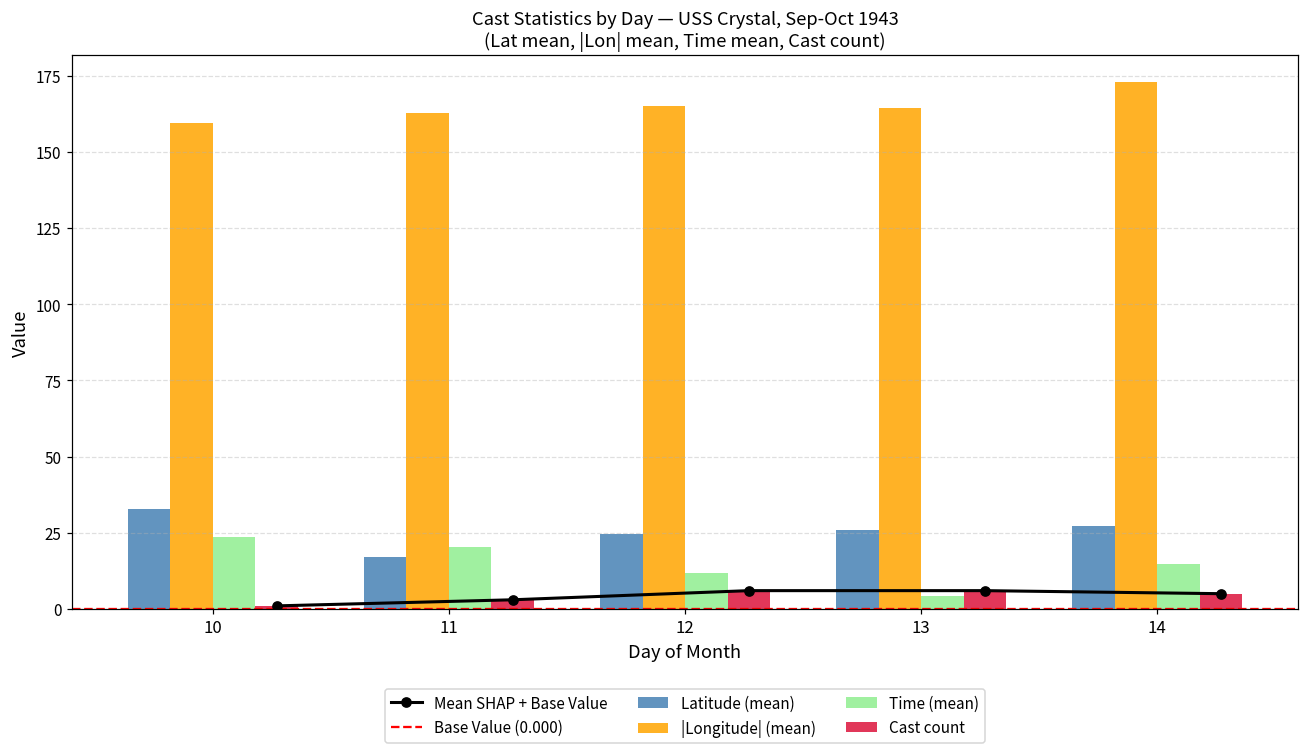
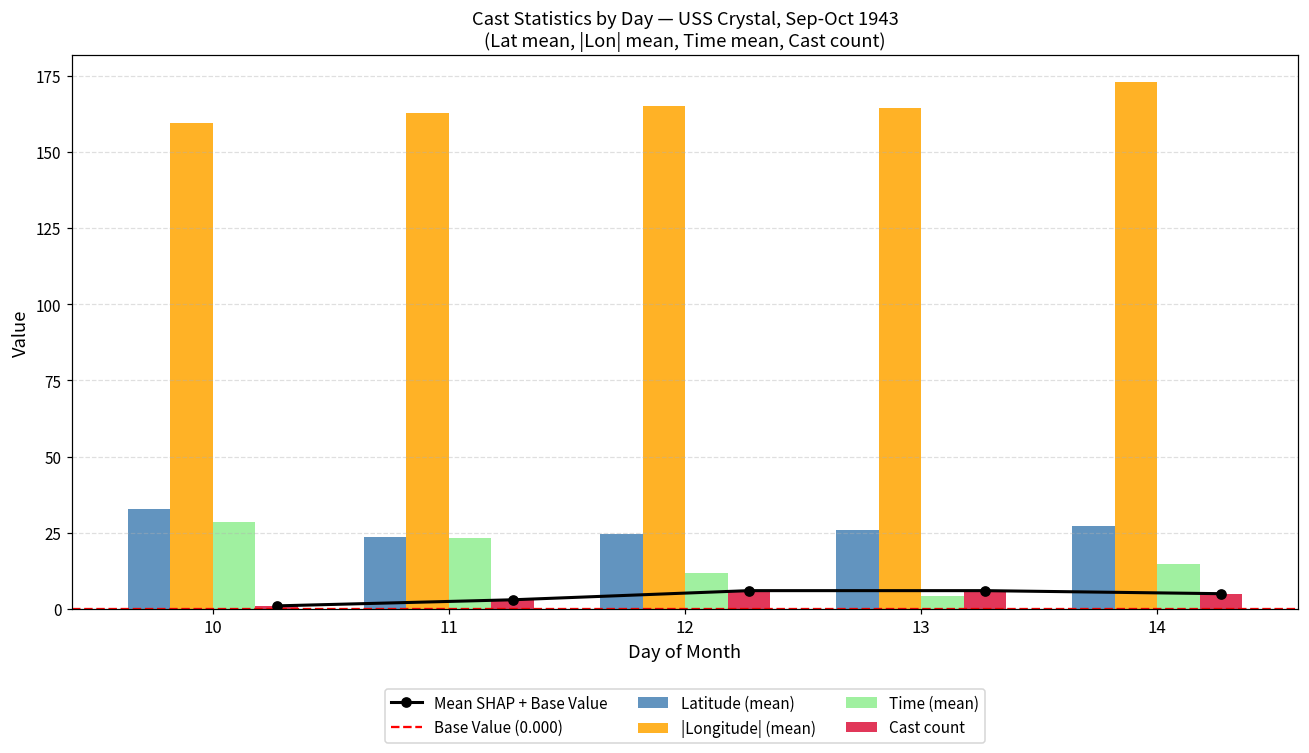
  {
    "Latitude (mean)": {
      "10": 33,
-     "11": 17,
+     "11": 24,
      "12": 25,
      "13": 26,
      "14": 27
    },
    "|Longitude| (mean)": {
      "10": 159,
      "11": 163,
      "12": 165,
      "13": 164,
      "14": 173
    },
    "Time (mean)": {
-     "10": 24,
-     "11": 20,
+     "10": 29,
+     "11": 23,
      "12": 12,
      "13": 4,
      "14": 15
    },
    "Cast count": {
      "10": 1,
      "11": 3,
      "12": 6,
      "13": 6,
      "14": 5
    }
  }
